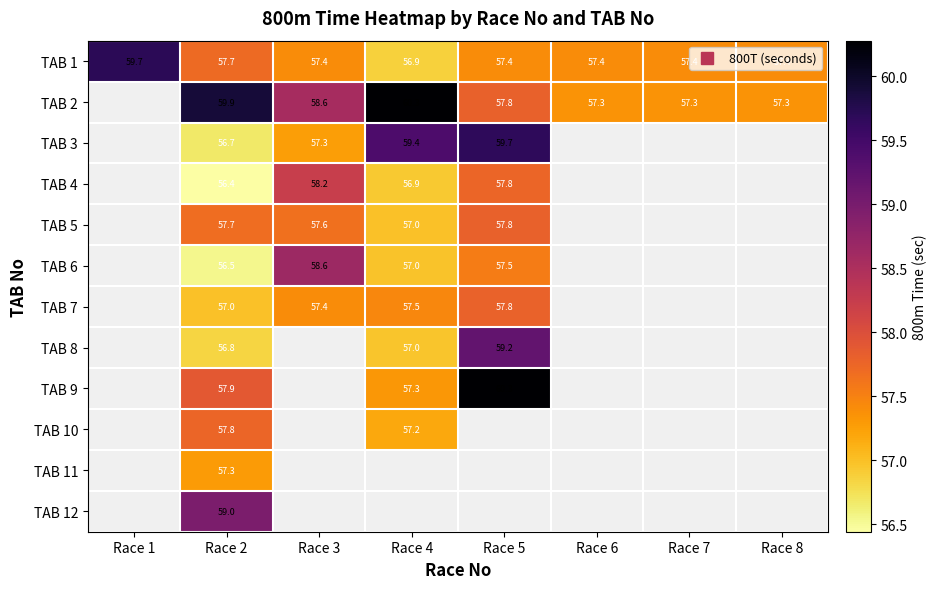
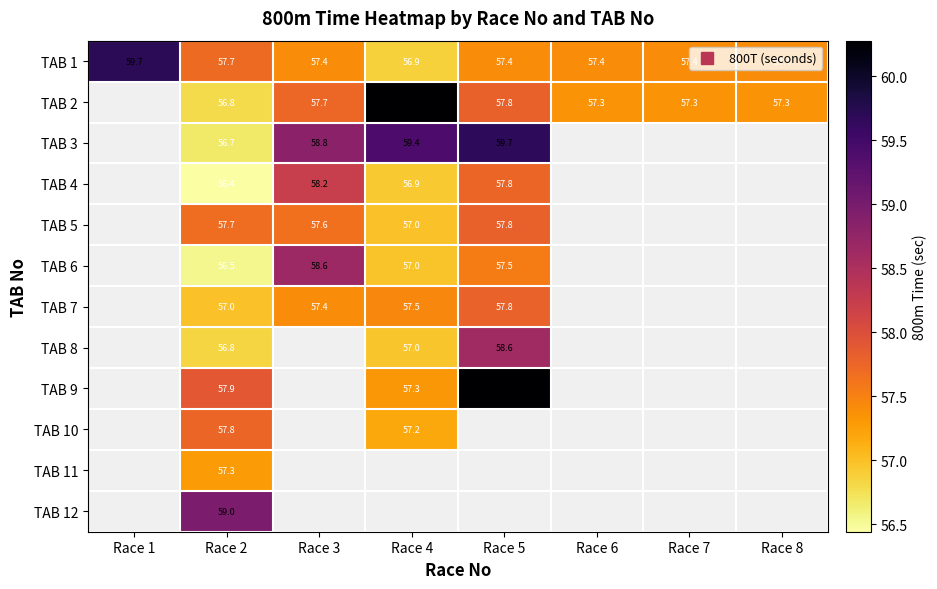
  {
    "TAB 1": {
      "Race 1": 59.7,
      "Race 2": 57.7,
      "Race 3": 57.4,
      "Race 4": 56.9,
      "Race 5": 57.4,
      "Race 6": 57.4
    },
    "TAB 2": {
-     "Race 2": 59.9,
-     "Race 3": 58.6,
+     "Race 2": 56.8,
+     "Race 3": 57.7,
      "Race 5": 57.8,
      "Race 6": 57.3,
      "Race 7": 57.3,
      "Race 8": 57.3
    },
    "TAB 3": {
      "Race 2": 56.7,
-     "Race 3": 57.3,
+     "Race 3": 58.8,
      "Race 4": 59.4,
      "Race 5": 59.7
    },
    "TAB 4": {
      "Race 2": 56.4,
      "Race 3": 58.2,
      "Race 4": 56.9,
      "Race 5": 57.8
    },
    "TAB 5": {
      "Race 2": 57.7,
      "Race 3": 57.6,
      "Race 4": 57.0,
      "Race 5": 57.8
    },
    "TAB 6": {
      "Race 2": 56.5,
      "Race 3": 58.6,
      "Race 4": 57.0,
      "Race 5": 57.5
    },
    "TAB 7": {
      "Race 2": 57.0,
      "Race 3": 57.4,
      "Race 4": 57.5,
      "Race 5": 57.8
    },
    "TAB 8": {
      "Race 2": 56.8,
      "Race 4": 57.0,
-     "Race 5": 59.2
+     "Race 5": 58.6
    },
    "TAB 9": {
      "Race 2": 57.9,
      "Race 4": 57.3
    },
    "TAB 10": {
      "Race 2": 57.8,
      "Race 4": 57.2
    },
    "TAB 11": {
      "Race 2": 57.3
    },
    "TAB 12": {
      "Race 2": 59.0
    }
  }
